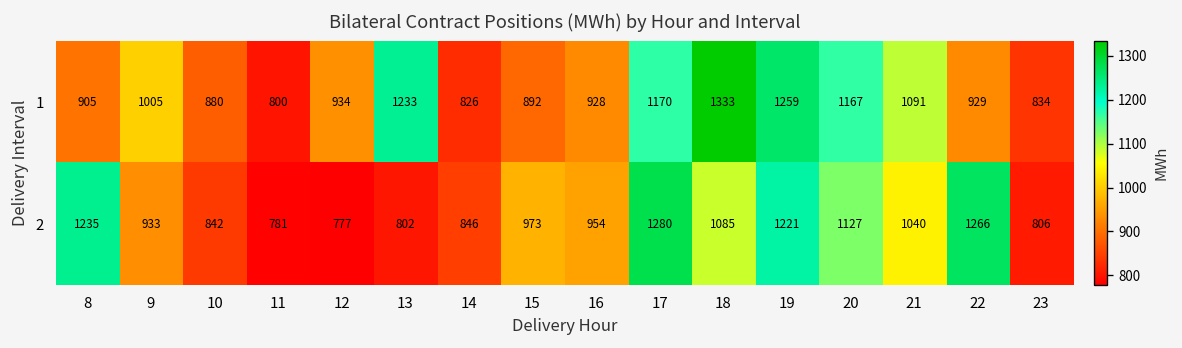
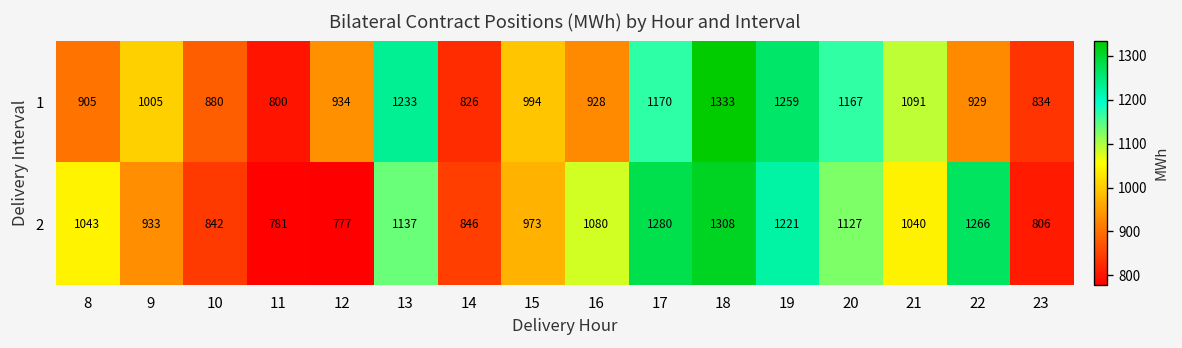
  {
    "1": {
      "8": 905,
      "9": 1005,
      "10": 880,
      "11": 800,
      "12": 934,
      "13": 1233,
      "14": 826,
-     "15": 892,
+     "15": 994,
      "16": 928,
      "17": 1170,
      "18": 1333,
      "19": 1259,
      "20": 1167,
      "21": 1091,
      "22": 929,
      "23": 834
    },
    "2": {
-     "8": 1235,
+     "8": 1043,
      "9": 933,
      "10": 842,
      "11": 781,
      "12": 777,
-     "13": 802,
+     "13": 1137,
      "14": 846,
      "15": 973,
-     "16": 954,
+     "16": 1080,
      "17": 1280,
-     "18": 1085,
+     "18": 1308,
      "19": 1221,
      "20": 1127,
      "21": 1040,
      "22": 1266,
      "23": 806
    }
  }
